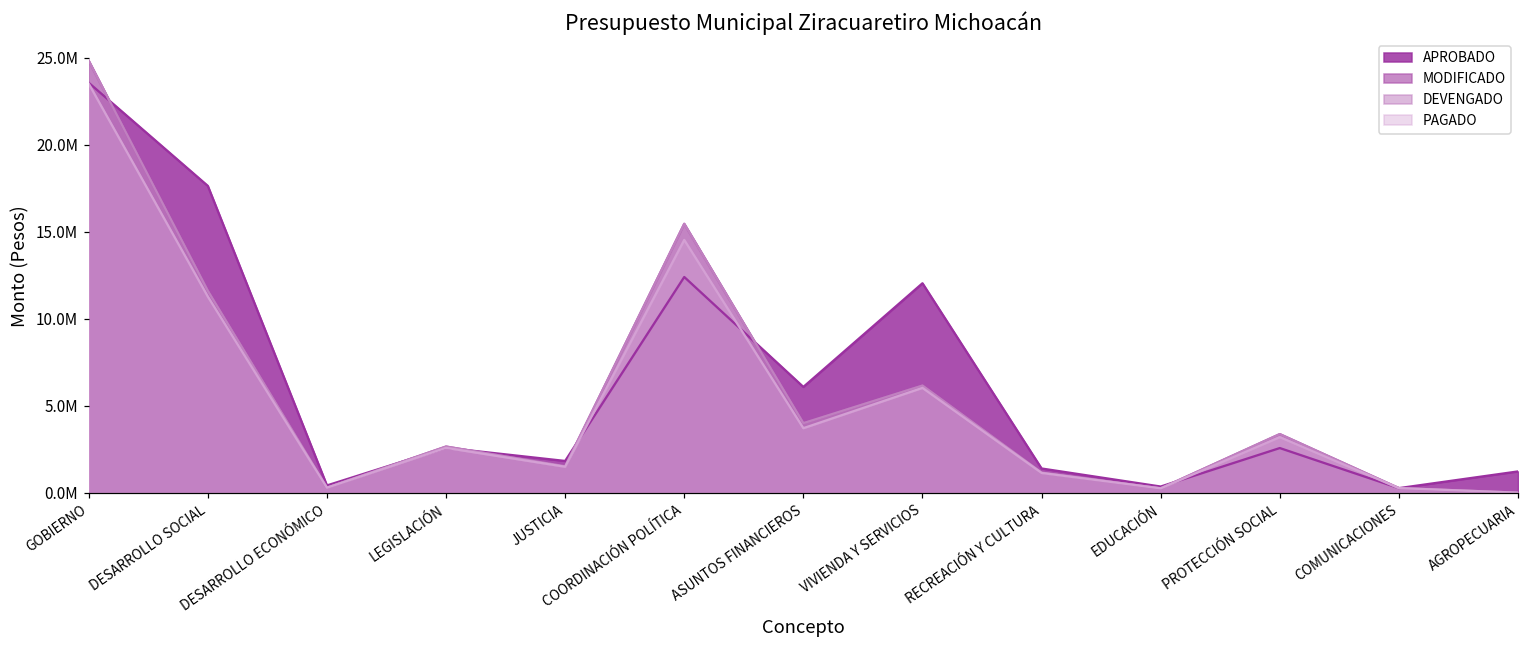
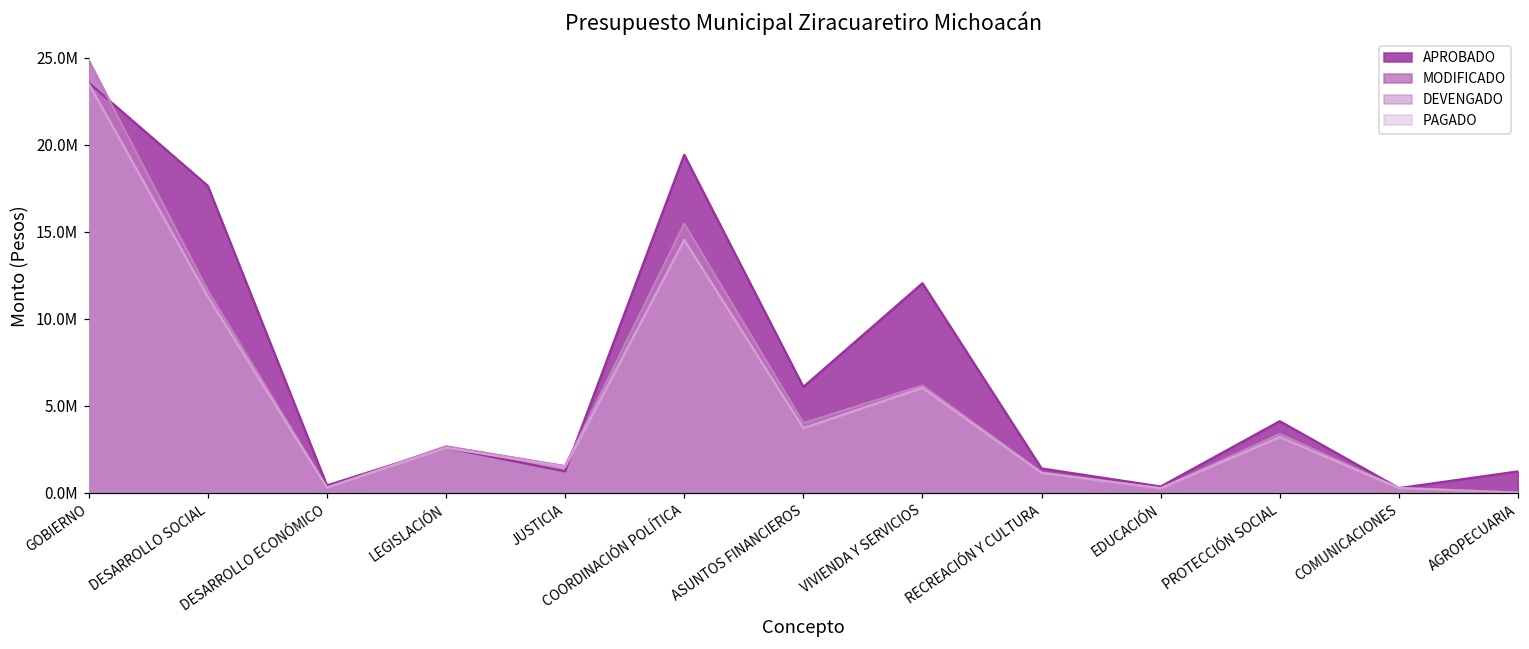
  {
    "APROBADO": {
      "DESARROLLO SOCIAL": 17600000,
-     "JUSTICIA": 1800000,
-     "COORDINACIÓN POLÍTICA": 12400000,
+     "JUSTICIA": 1200000,
+     "COORDINACIÓN POLÍTICA": 19400000,
      "ASUNTOS FINANCIEROS": 6100000,
      "VIVIENDA Y SERVICIOS": 12000000,
      "RECREACIÓN Y CULTURA": 1400000,
-     "PROTECCIÓN SOCIAL": 2600000,
+     "PROTECCIÓN SOCIAL": 4100000,
      "AGROPECUARIA": 1200000
    }
  }
